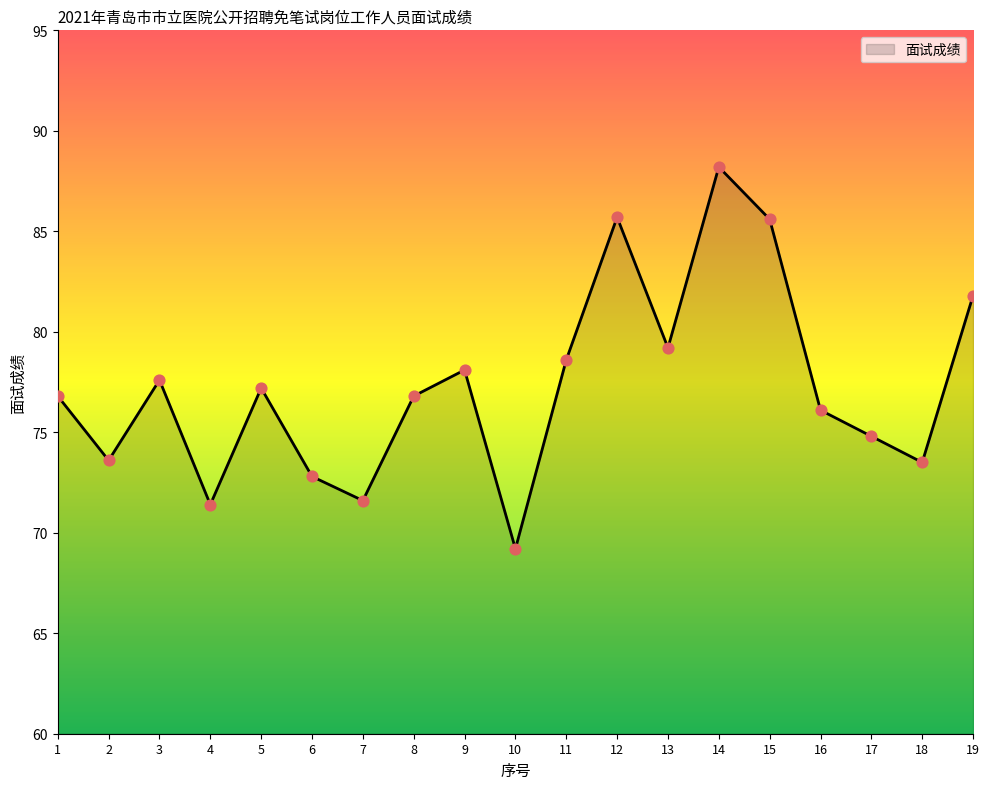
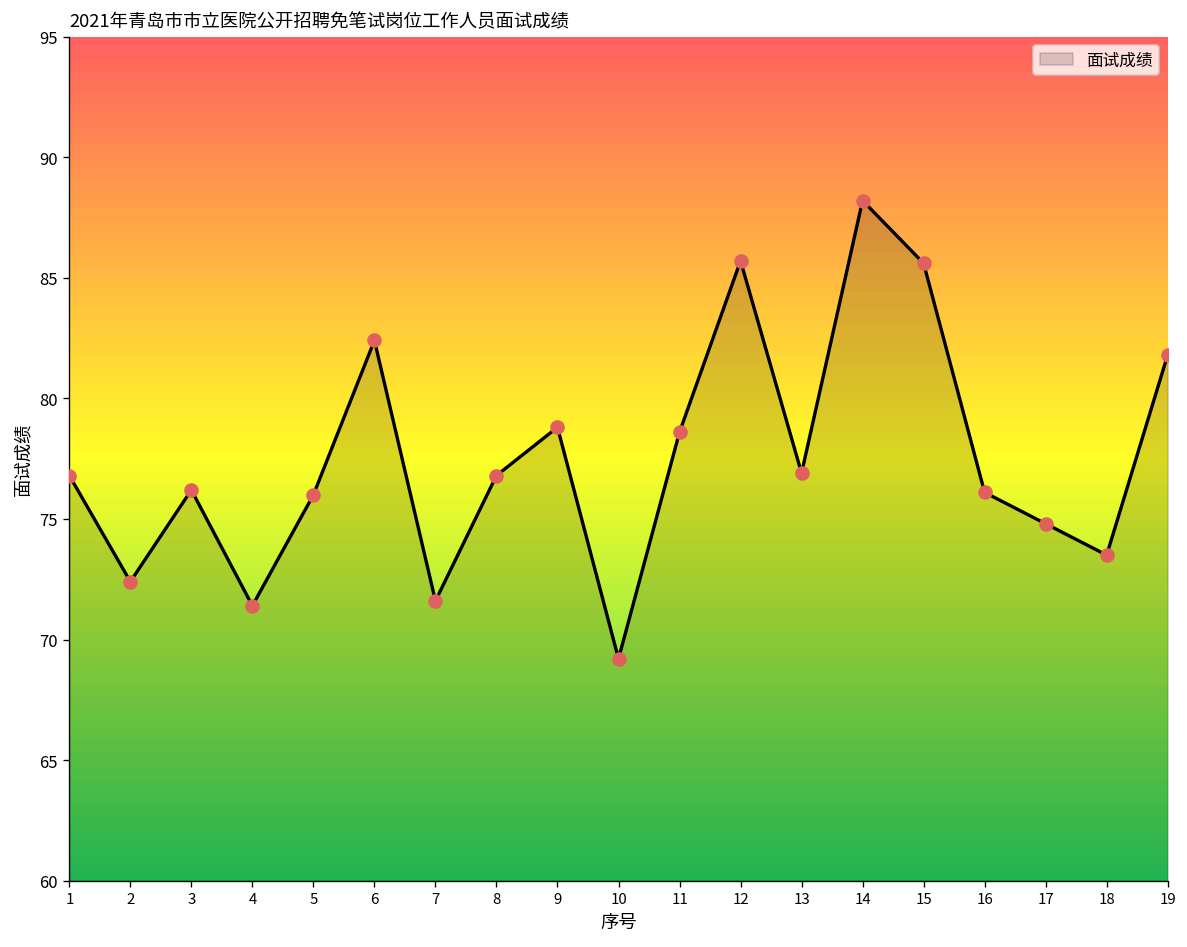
  {
    "1": 76.8,
-   "2": 73.6,
-   "3": 77.6,
+   "2": 72.4,
+   "3": 76.2,
    "4": 71.4,
-   "5": 77.2,
-   "6": 72.8,
+   "5": 76.0,
+   "6": 82.4,
    "7": 71.6,
    "8": 76.8,
-   "9": 78.1,
+   "9": 78.8,
    "10": 69.2,
    "11": 78.6,
    "12": 85.7,
-   "13": 79.2,
+   "13": 76.9,
    "14": 88.2,
    "15": 85.6,
    "16": 76.1,
    "17": 74.8,
    "18": 73.5,
    "19": 81.8
  }
